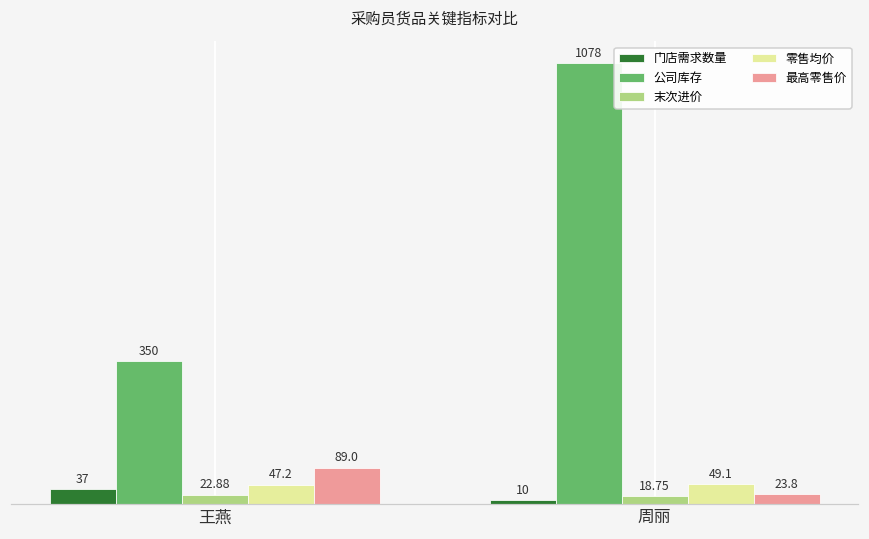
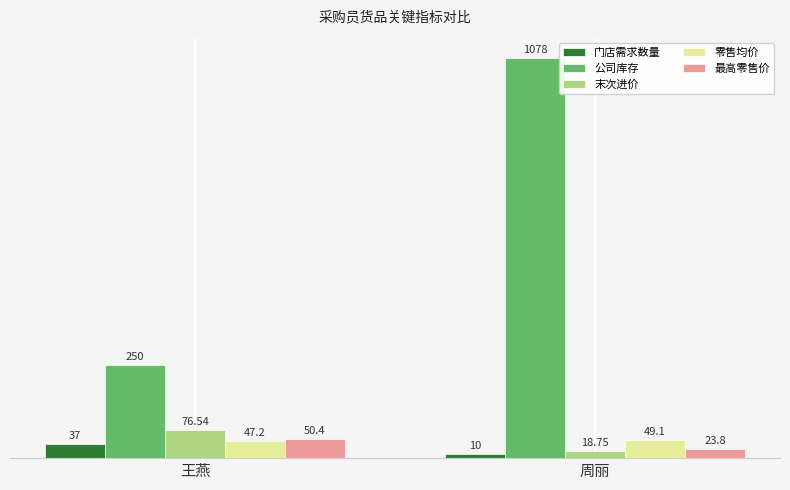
  {
    "门店需求数量": {
      "王燕": 37,
      "周丽": 10
    },
    "公司库存": {
-     "王燕": 350,
+     "王燕": 250,
      "周丽": 1078
    },
    "末次进价": {
-     "王燕": 22.88,
+     "王燕": 76.54,
      "周丽": 18.75
    },
    "零售均价": {
      "王燕": 47.2,
      "周丽": 49.1
    },
    "最高零售价": {
-     "王燕": 89.0,
+     "王燕": 50.4,
      "周丽": 23.8
    }
  }
